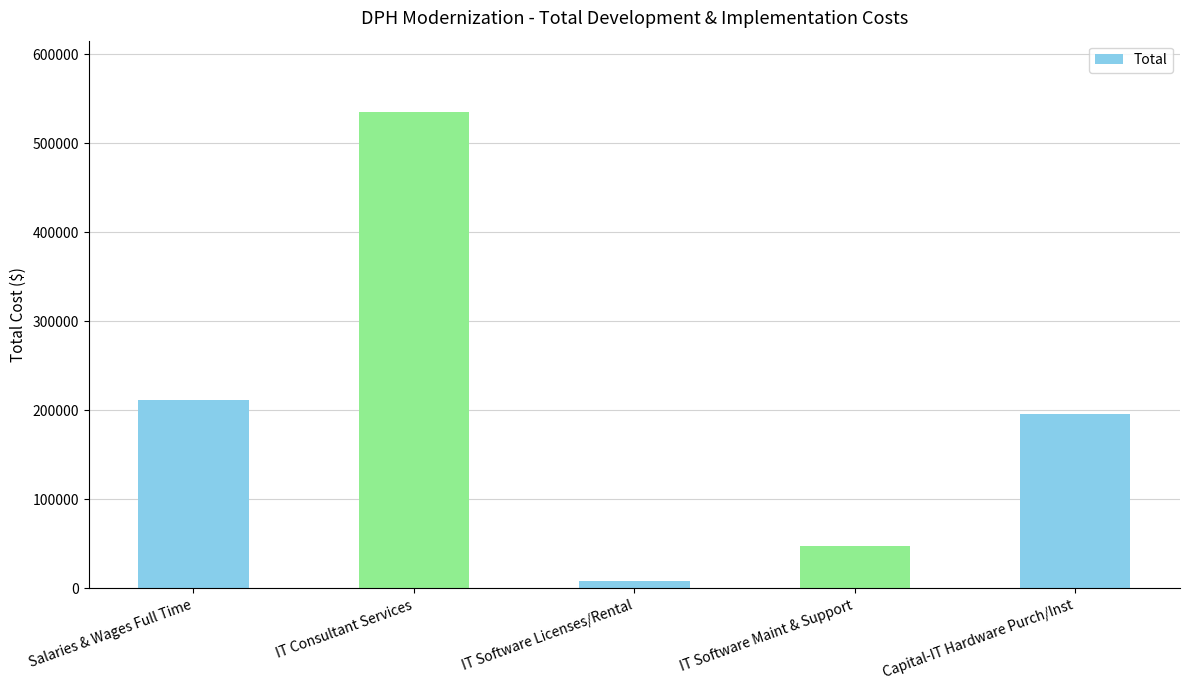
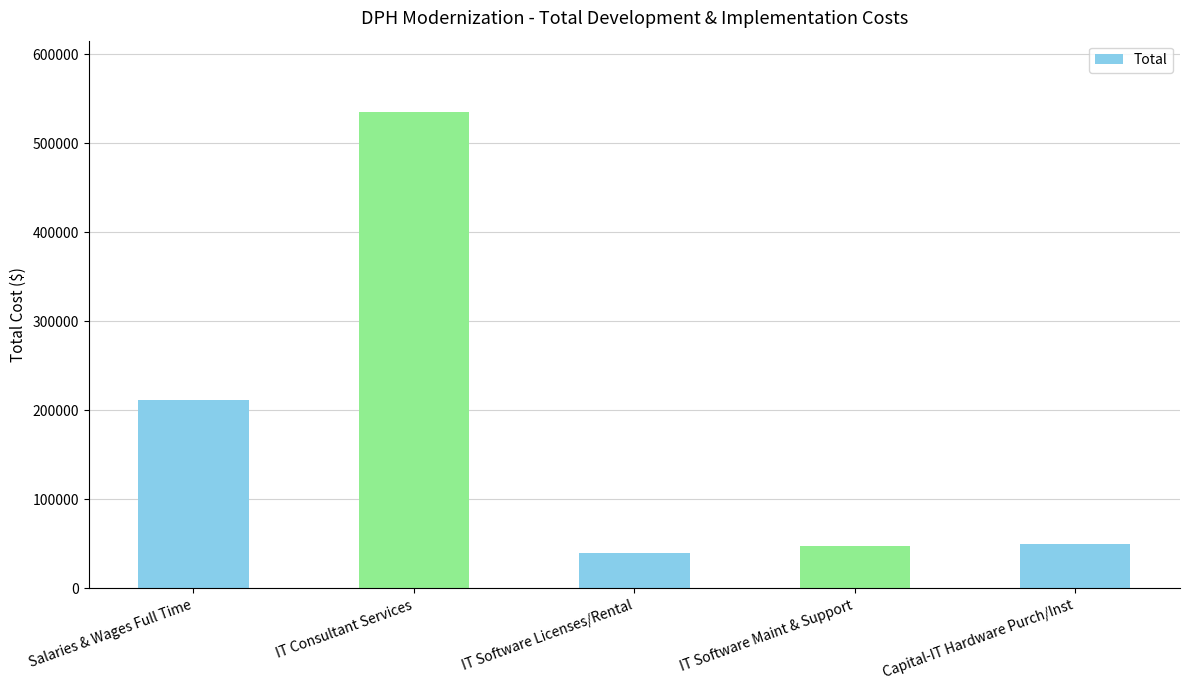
  {
    "Salaries & Wages Full Time": 210000,
    "IT Consultant Services": 540000,
-   "IT Software Licenses/Rental": 10000,
+   "IT Software Licenses/Rental": 40000,
    "IT Software Maint & Support": 50000,
-   "Capital-IT Hardware Purch/Inst": 200000
+   "Capital-IT Hardware Purch/Inst": 50000
  }
